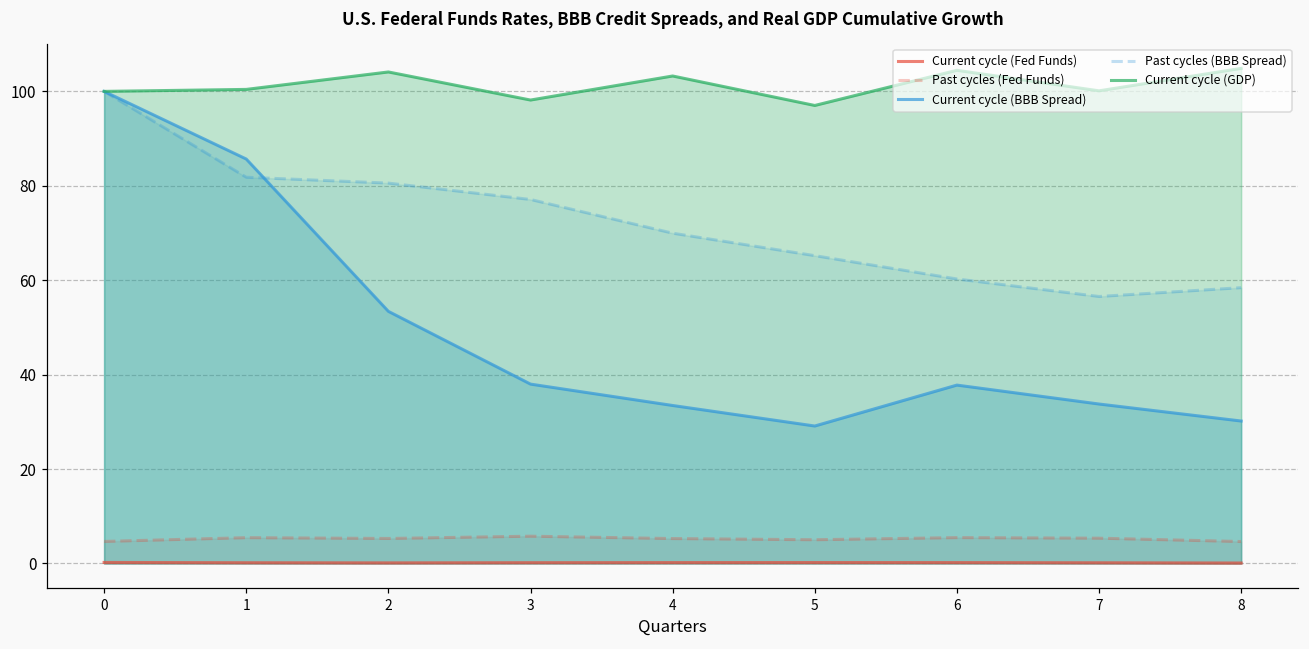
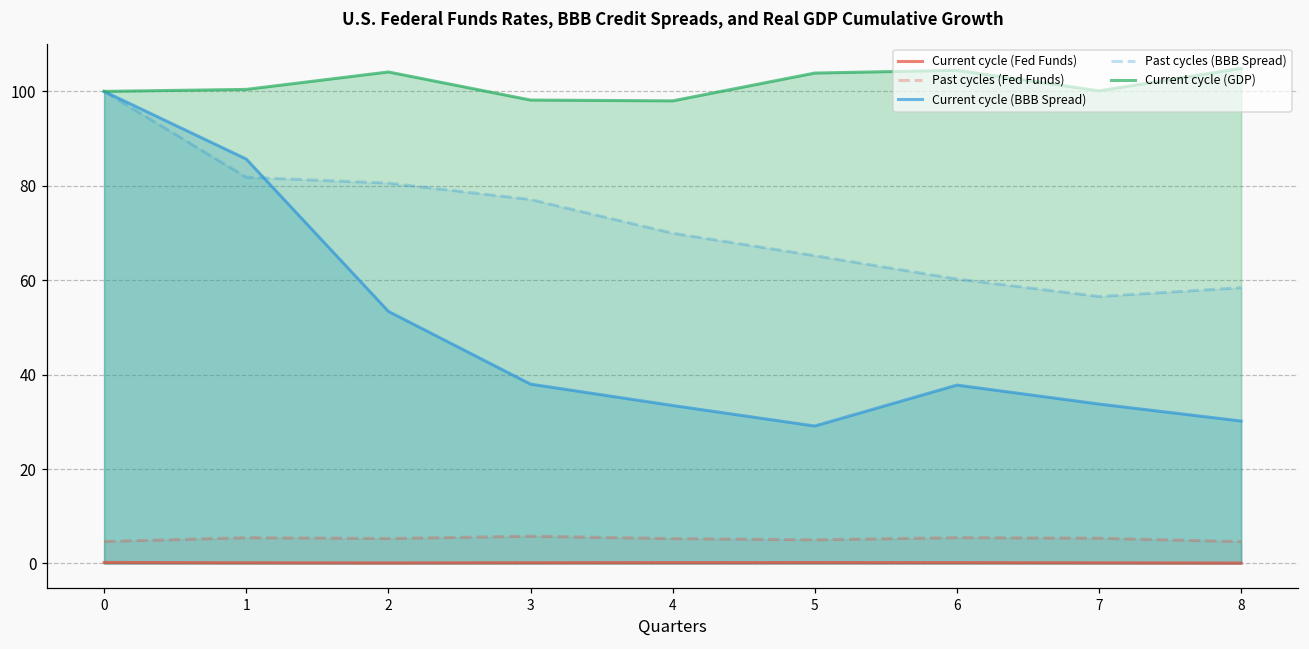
  {
    "Current cycle (GDP)": {
      "1": 100,
      "2": 104,
      "3": 98,
-     "4": 103,
-     "5": 97
+     "4": 98,
+     "5": 104
    }
  }
